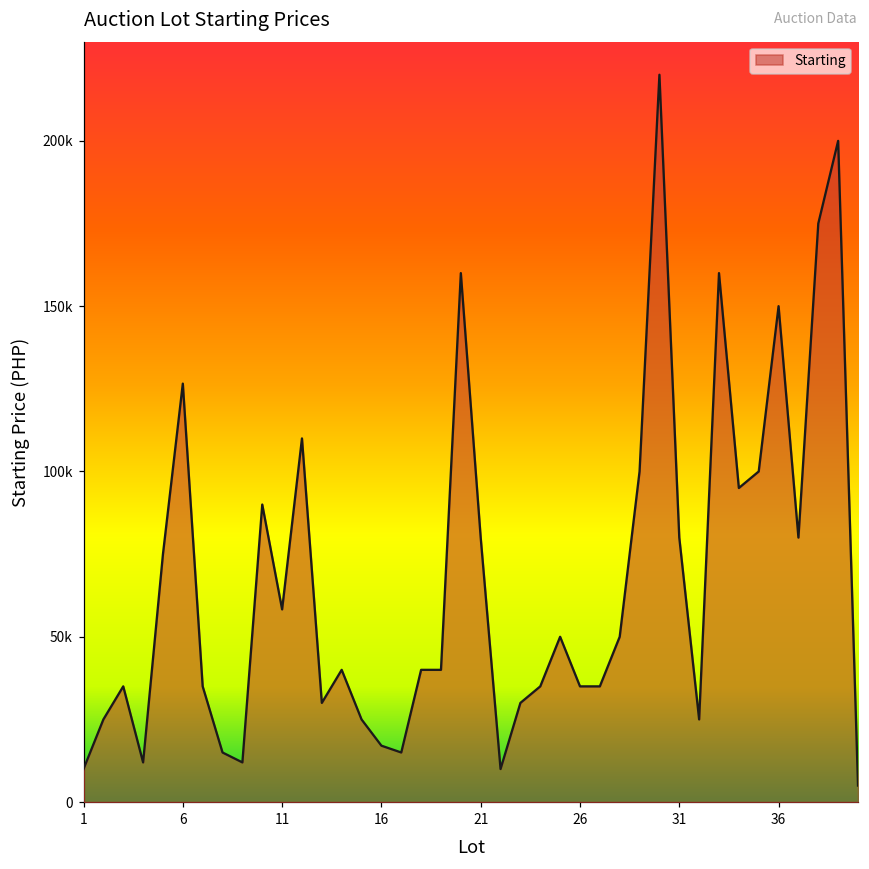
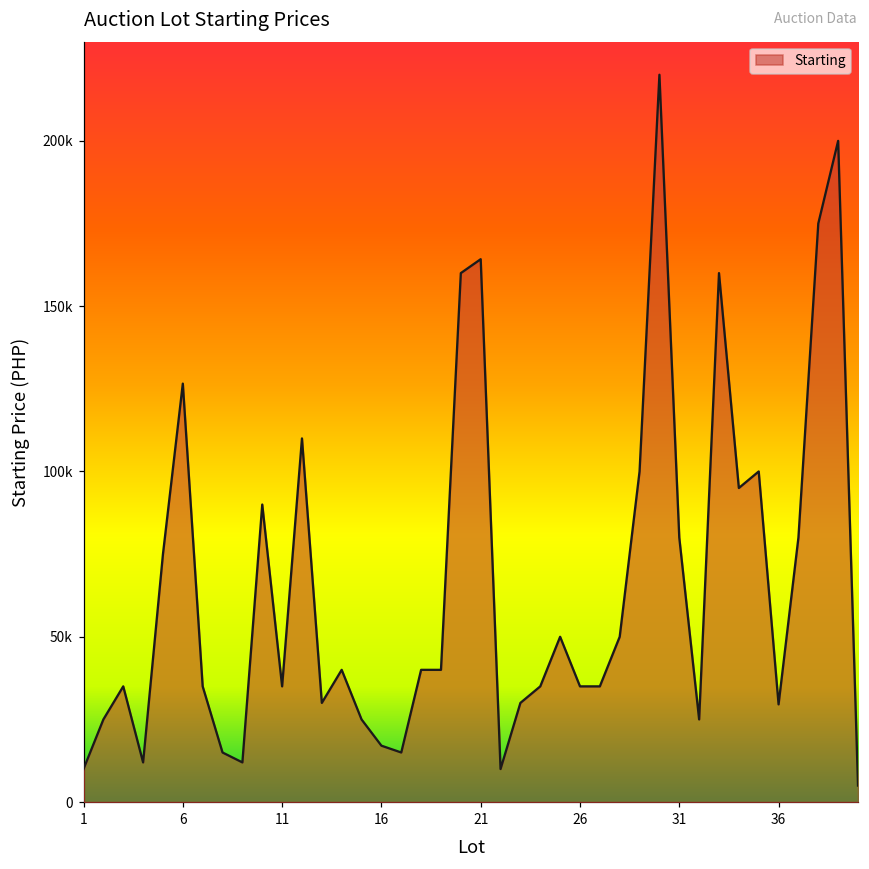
  {
    "1": 10000,
    "6": 127000,
-   "11": 58000,
+   "11": 35000,
    "16": 17000,
-   "21": 80000,
+   "21": 164000,
    "26": 35000,
    "31": 80000,
-   "36": 150000
+   "36": 30000
  }
